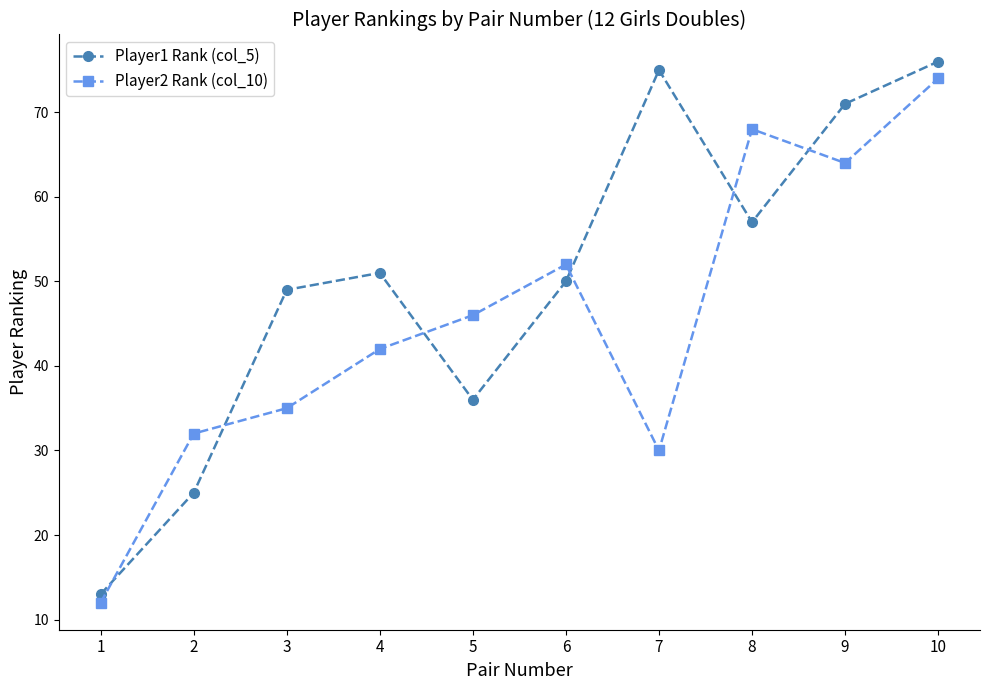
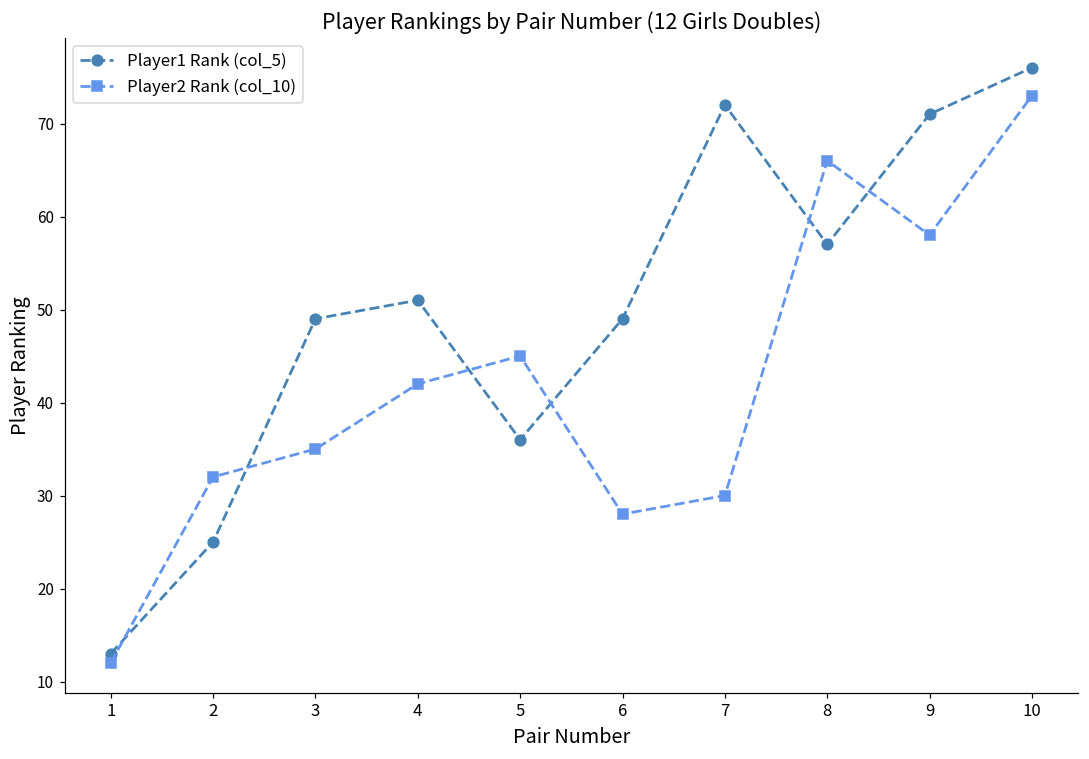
  {
    "Player1 Rank (col_5)": {
      "1": 13,
      "2": 25,
      "3": 49,
      "4": 51,
      "5": 36,
-     "6": 50,
-     "7": 75,
+     "6": 49,
+     "7": 72,
      "8": 57,
      "9": 71,
      "10": 76
    },
    "Player2 Rank (col_10)": {
      "1": 12,
      "2": 32,
      "3": 35,
      "4": 42,
-     "5": 46,
-     "6": 52,
+     "5": 45,
+     "6": 28,
      "7": 30,
-     "8": 68,
-     "9": 64,
-     "10": 74
+     "8": 66,
+     "9": 58,
+     "10": 73
    }
  }
